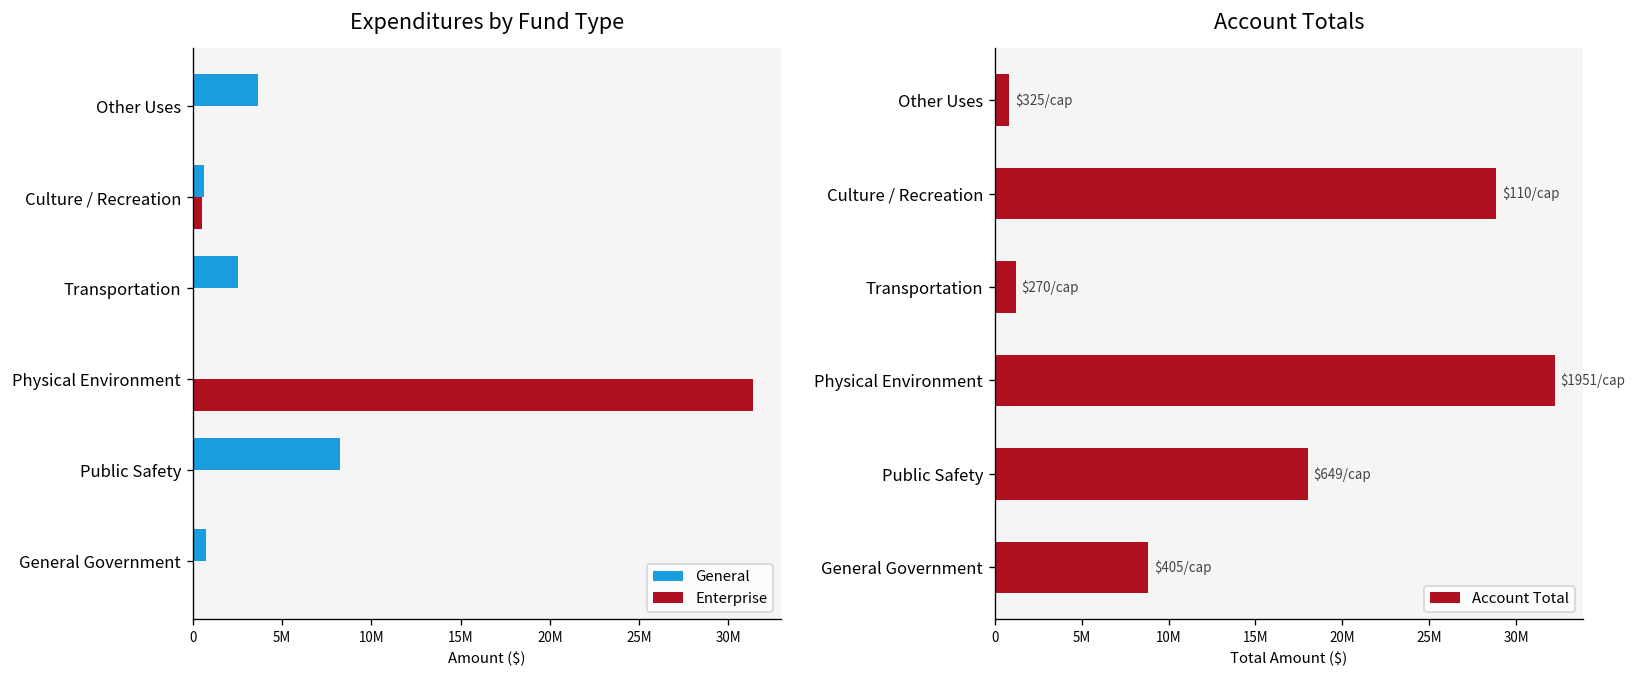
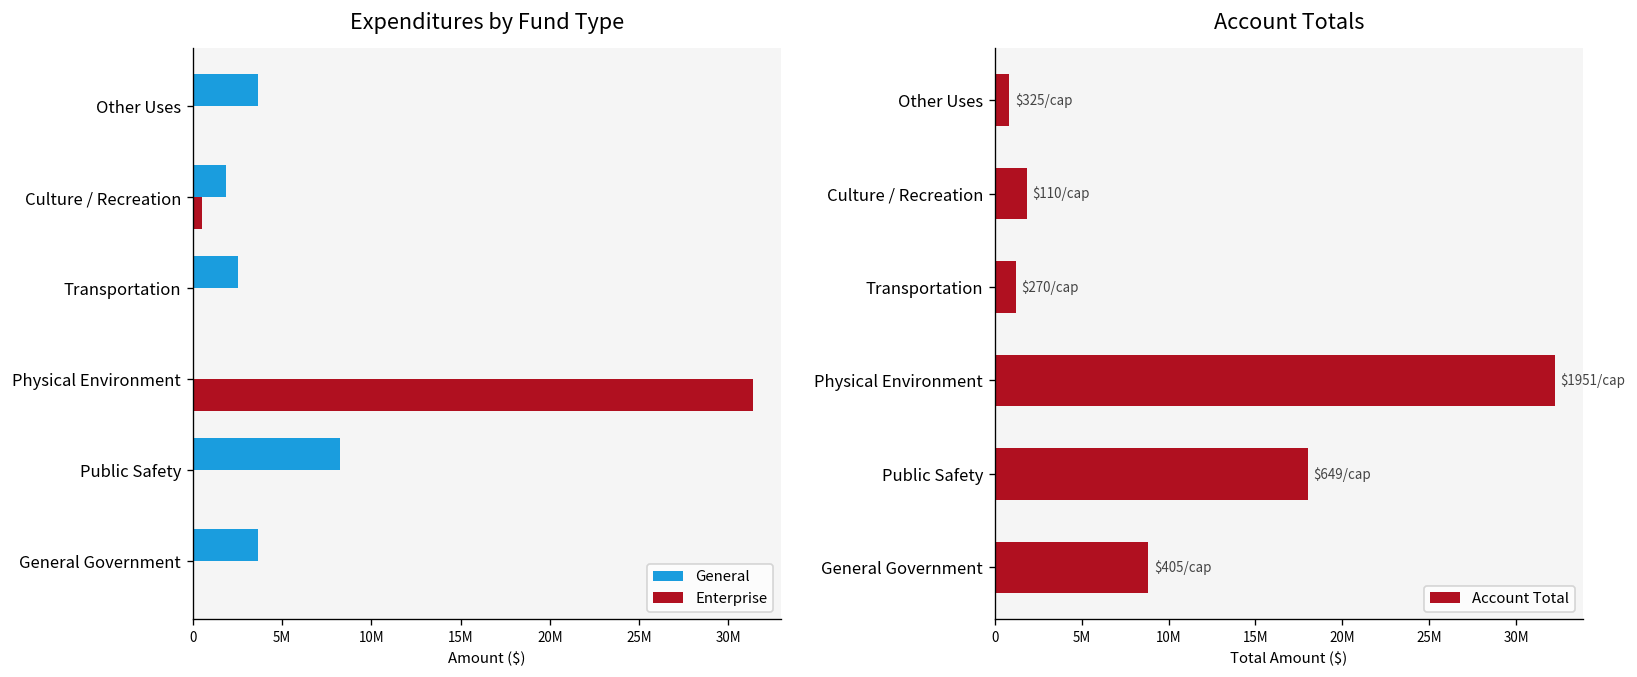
  {
    "Expenditures by Fund Type": {
      "General": {
        "Other Uses": 3600000,
-       "Culture / Recreation": 600000,
+       "Culture / Recreation": 1800000,
        "Transportation": 2500000,
        "Physical Environment": 0,
        "Public Safety": 8300000,
-       "General Government": 700000
+       "General Government": 3700000
      },
      "Enterprise": {
        "Other Uses": 0,
        "Culture / Recreation": 500000,
        "Transportation": 0,
        "Physical Environment": 31400000,
        "Public Safety": 0,
        "General Government": 0
      }
    },
    "Account Totals": {
-     "Culture / Recreation": 28900000
+     "Culture / Recreation": 1800000
    }
  }
